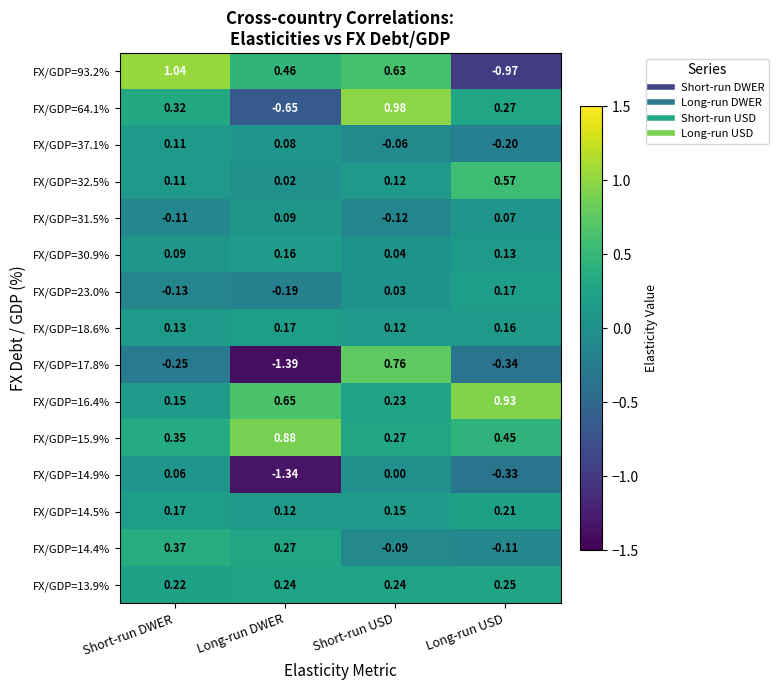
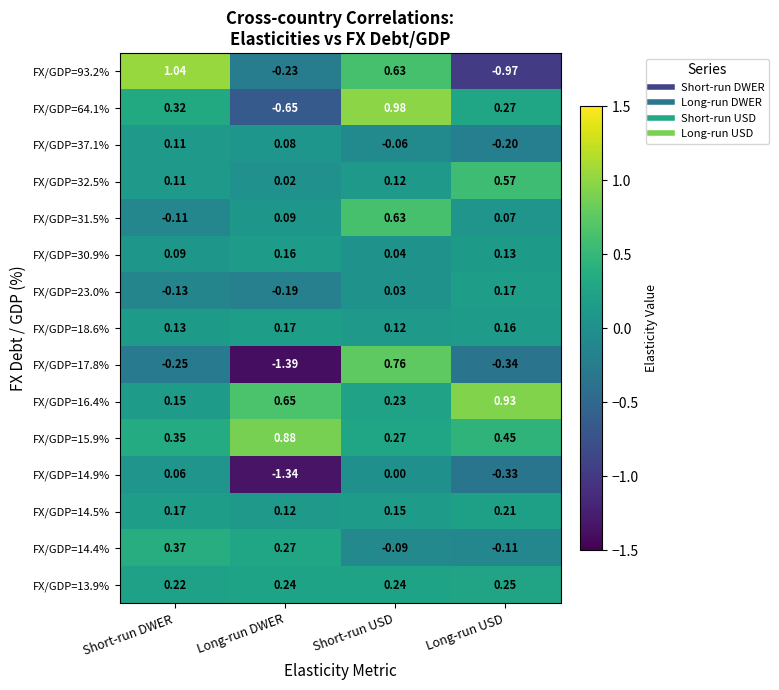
  {
    "FX/GDP=93.2%": {
      "Short-run DWER": 1.04,
-     "Long-run DWER": 0.46,
+     "Long-run DWER": -0.23,
      "Short-run USD": 0.63,
      "Long-run USD": -0.97
    },
    "FX/GDP=64.1%": {
      "Short-run DWER": 0.32,
      "Long-run DWER": -0.65,
      "Short-run USD": 0.98,
      "Long-run USD": 0.27
    },
    "FX/GDP=37.1%": {
      "Short-run DWER": 0.11,
      "Long-run DWER": 0.08,
      "Short-run USD": -0.06,
      "Long-run USD": -0.20
    },
    "FX/GDP=32.5%": {
      "Short-run DWER": 0.11,
      "Long-run DWER": 0.02,
      "Short-run USD": 0.12,
      "Long-run USD": 0.57
    },
    "FX/GDP=31.5%": {
      "Short-run DWER": -0.11,
      "Long-run DWER": 0.09,
-     "Short-run USD": -0.12,
+     "Short-run USD": 0.63,
      "Long-run USD": 0.07
    },
    "FX/GDP=30.9%": {
      "Short-run DWER": 0.09,
      "Long-run DWER": 0.16,
      "Short-run USD": 0.04,
      "Long-run USD": 0.13
    },
    "FX/GDP=23.0%": {
      "Short-run DWER": -0.13,
      "Long-run DWER": -0.19,
      "Short-run USD": 0.03,
      "Long-run USD": 0.17
    },
    "FX/GDP=18.6%": {
      "Short-run DWER": 0.13,
      "Long-run DWER": 0.17,
      "Short-run USD": 0.12,
      "Long-run USD": 0.16
    },
    "FX/GDP=17.8%": {
      "Short-run DWER": -0.25,
      "Long-run DWER": -1.39,
      "Short-run USD": 0.76,
      "Long-run USD": -0.34
    },
    "FX/GDP=16.4%": {
      "Short-run DWER": 0.15,
      "Long-run DWER": 0.65,
      "Short-run USD": 0.23,
      "Long-run USD": 0.93
    },
    "FX/GDP=15.9%": {
      "Short-run DWER": 0.35,
      "Long-run DWER": 0.88,
      "Short-run USD": 0.27,
      "Long-run USD": 0.45
    },
    "FX/GDP=14.9%": {
      "Short-run DWER": 0.06,
      "Long-run DWER": -1.34,
      "Short-run USD": 0.00,
      "Long-run USD": -0.33
    },
    "FX/GDP=14.5%": {
      "Short-run DWER": 0.17,
      "Long-run DWER": 0.12,
      "Short-run USD": 0.15,
      "Long-run USD": 0.21
    },
    "FX/GDP=14.4%": {
      "Short-run DWER": 0.37,
      "Long-run DWER": 0.27,
      "Short-run USD": -0.09,
      "Long-run USD": -0.11
    },
    "FX/GDP=13.9%": {
      "Short-run DWER": 0.22,
      "Long-run DWER": 0.24,
      "Short-run USD": 0.24,
      "Long-run USD": 0.25
    }
  }
